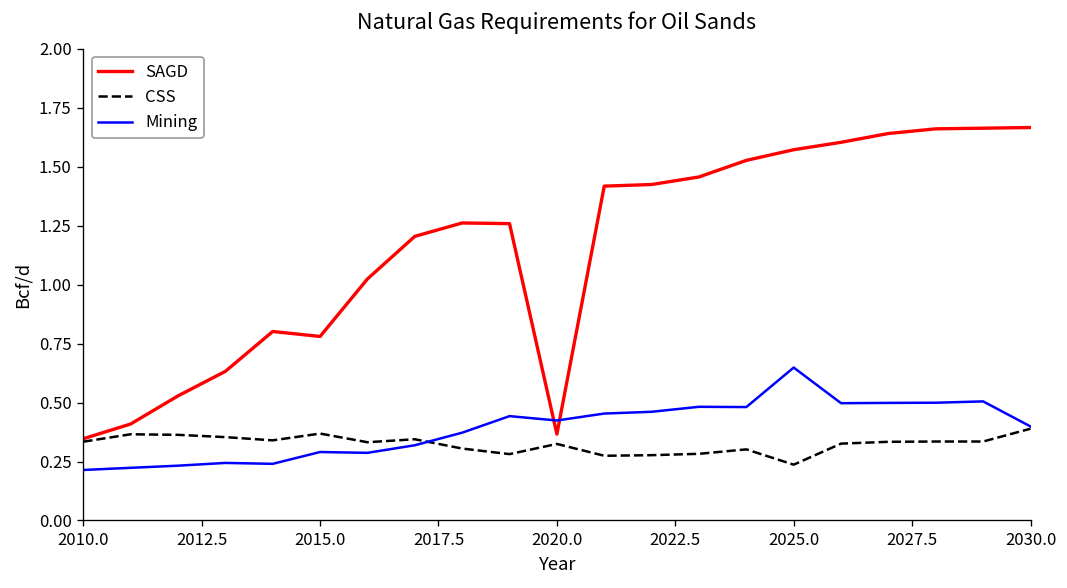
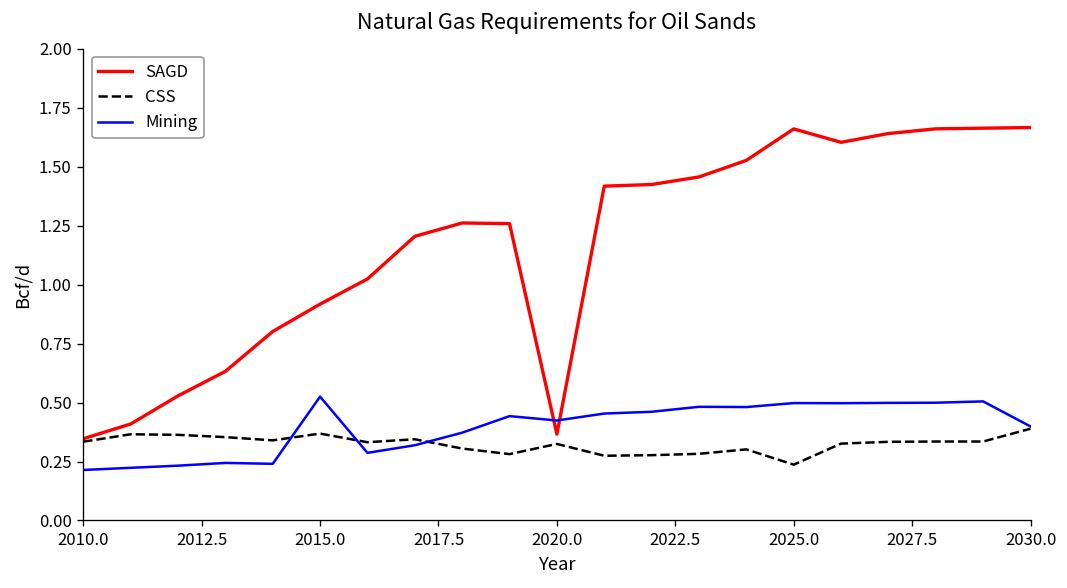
  {
    "SAGD": {
-     "2015.0": 0.78,
+     "2015.0": 0.92,
      "2020.0": 0.37,
-     "2025.0": 1.57,
+     "2025.0": 1.66,
      "2030.0": 1.67
    },
    "CSS": {
      "2015.0": 0.37,
      "2020.0": 0.32,
      "2025.0": 0.24
    },
    "Mining": {
      "2010.0": 0.21,
-     "2015.0": 0.29,
+     "2015.0": 0.53,
      "2020.0": 0.42,
-     "2025.0": 0.65
+     "2025.0": 0.50
    }
  }
